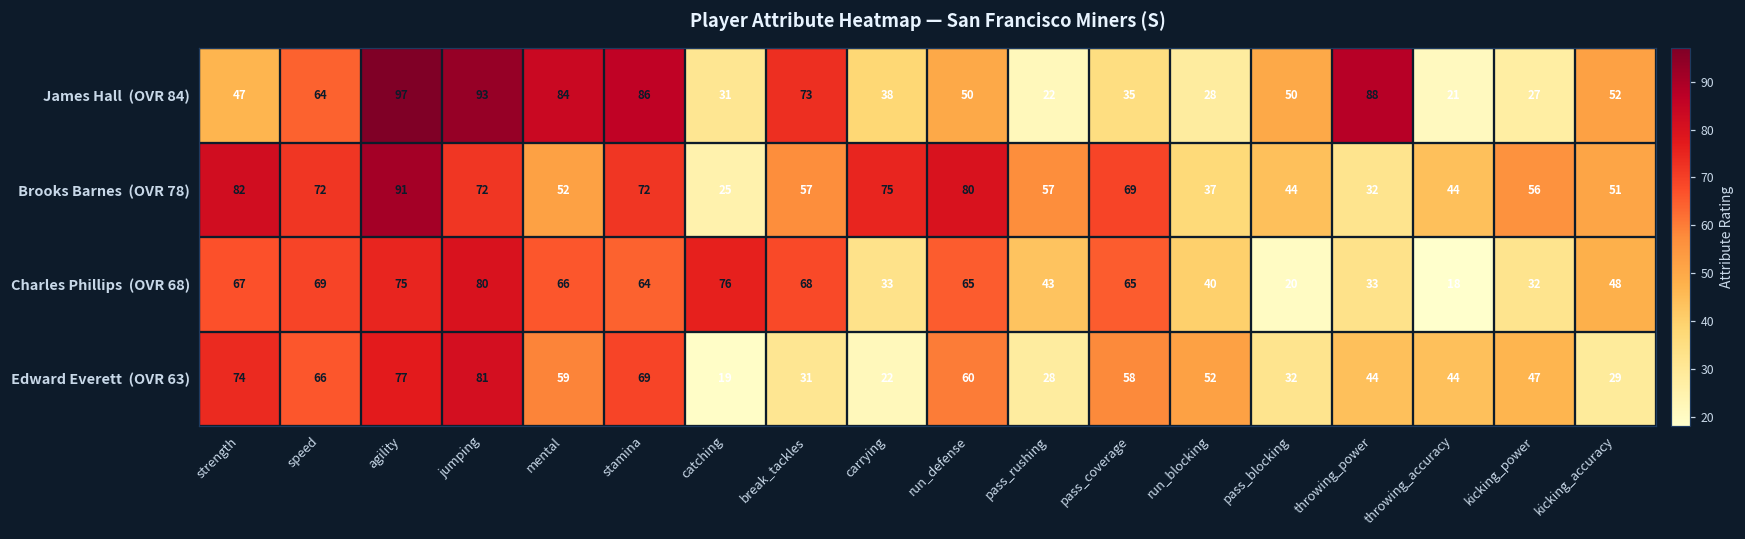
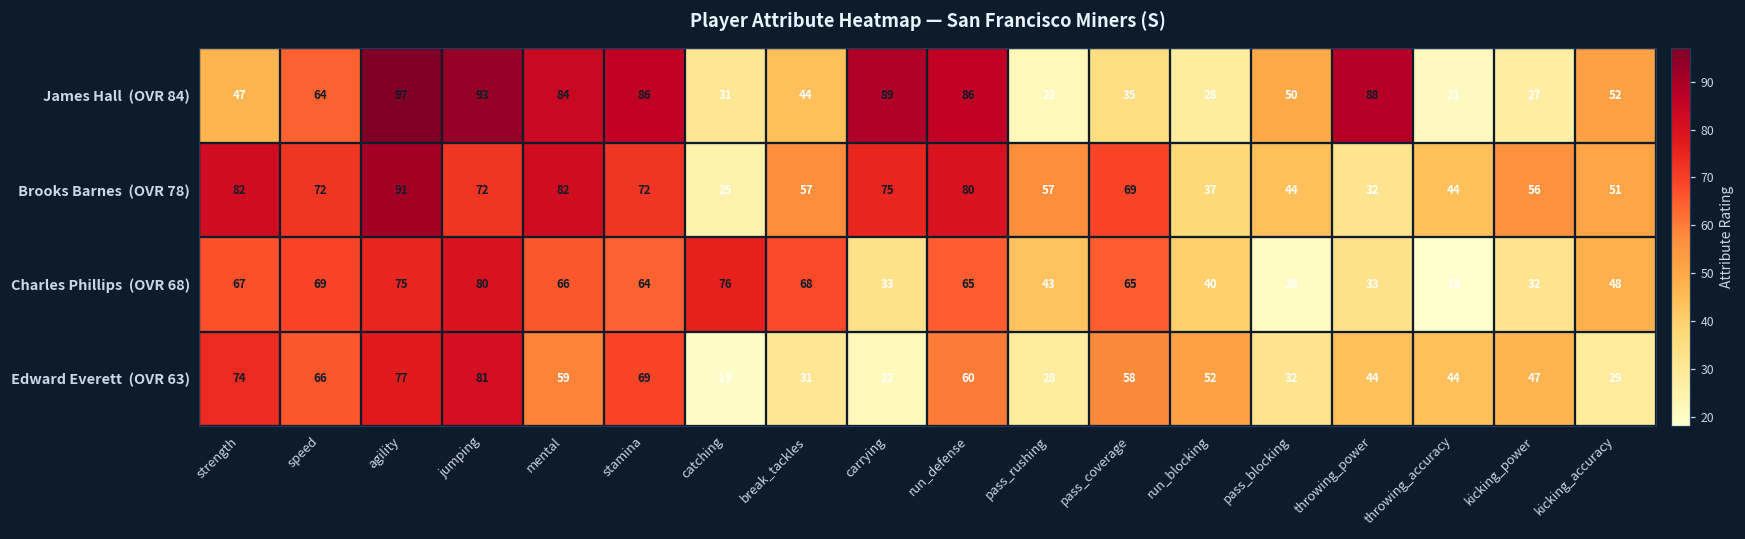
  {
    "James Hall (OVR 84)": {
      "strength": 47,
      "speed": 64,
      "agility": 97,
      "jumping": 93,
      "mental": 84,
      "stamina": 86,
      "catching": 31,
-     "break_tackles": 73,
-     "carrying": 38,
-     "run_defense": 50,
+     "break_tackles": 44,
+     "carrying": 89,
+     "run_defense": 86,
      "pass_rushing": 22,
      "pass_coverage": 35,
      "run_blocking": 28,
      "pass_blocking": 50,
      "throwing_power": 88,
      "throwing_accuracy": 21,
      "kicking_power": 27,
      "kicking_accuracy": 52
    },
    "Brooks Barnes (OVR 78)": {
      "strength": 82,
      "speed": 72,
      "agility": 91,
      "jumping": 72,
-     "mental": 52,
+     "mental": 82,
      "stamina": 72,
      "catching": 25,
      "break_tackles": 57,
      "carrying": 75,
      "run_defense": 80,
      "pass_rushing": 57,
      "pass_coverage": 69,
      "run_blocking": 37,
      "pass_blocking": 44,
      "throwing_power": 32,
      "throwing_accuracy": 44,
      "kicking_power": 56,
      "kicking_accuracy": 51
    },
    "Charles Phillips (OVR 68)": {
      "strength": 67,
      "speed": 69,
      "agility": 75,
      "jumping": 80,
      "mental": 66,
      "stamina": 64,
      "catching": 76,
      "break_tackles": 68,
      "carrying": 33,
      "run_defense": 65,
      "pass_rushing": 43,
      "pass_coverage": 65,
      "run_blocking": 40,
      "pass_blocking": 20,
      "throwing_power": 33,
      "throwing_accuracy": 18,
      "kicking_power": 32,
      "kicking_accuracy": 48
    },
    "Edward Everett (OVR 63)": {
      "strength": 74,
      "speed": 66,
      "agility": 77,
      "jumping": 81,
      "mental": 59,
      "stamina": 69,
      "catching": 19,
      "break_tackles": 31,
      "carrying": 22,
      "run_defense": 60,
      "pass_rushing": 28,
      "pass_coverage": 58,
      "run_blocking": 52,
      "pass_blocking": 32,
      "throwing_power": 44,
      "throwing_accuracy": 44,
      "kicking_power": 47,
      "kicking_accuracy": 29
    }
  }
